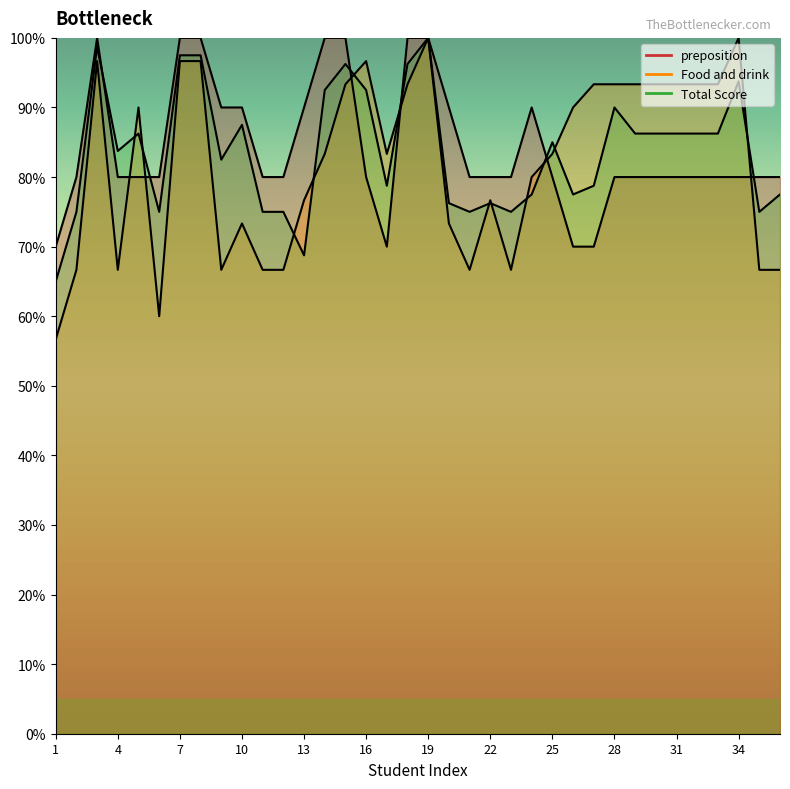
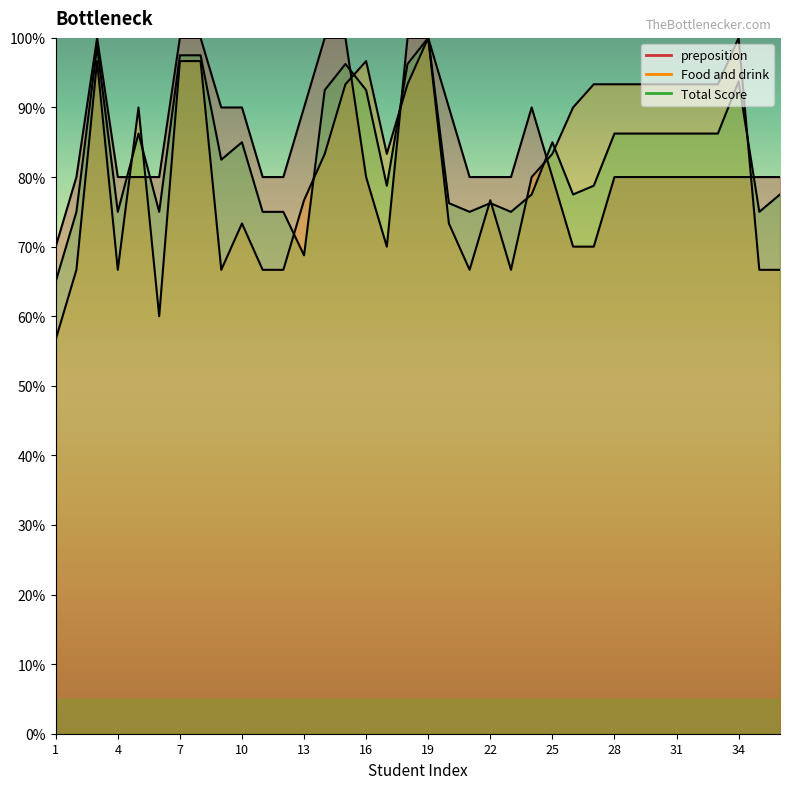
  {
    "Total Score": {
      "1": "65%",
-     "4": "84%",
+     "4": "75%",
      "7": "98%",
-     "10": "88%",
+     "10": "85%",
      "13": "69%",
      "16": "93%",
      "22": "76%",
      "25": "85%",
-     "28": "90%",
+     "28": "86%",
      "31": "86%"
    }
  }
